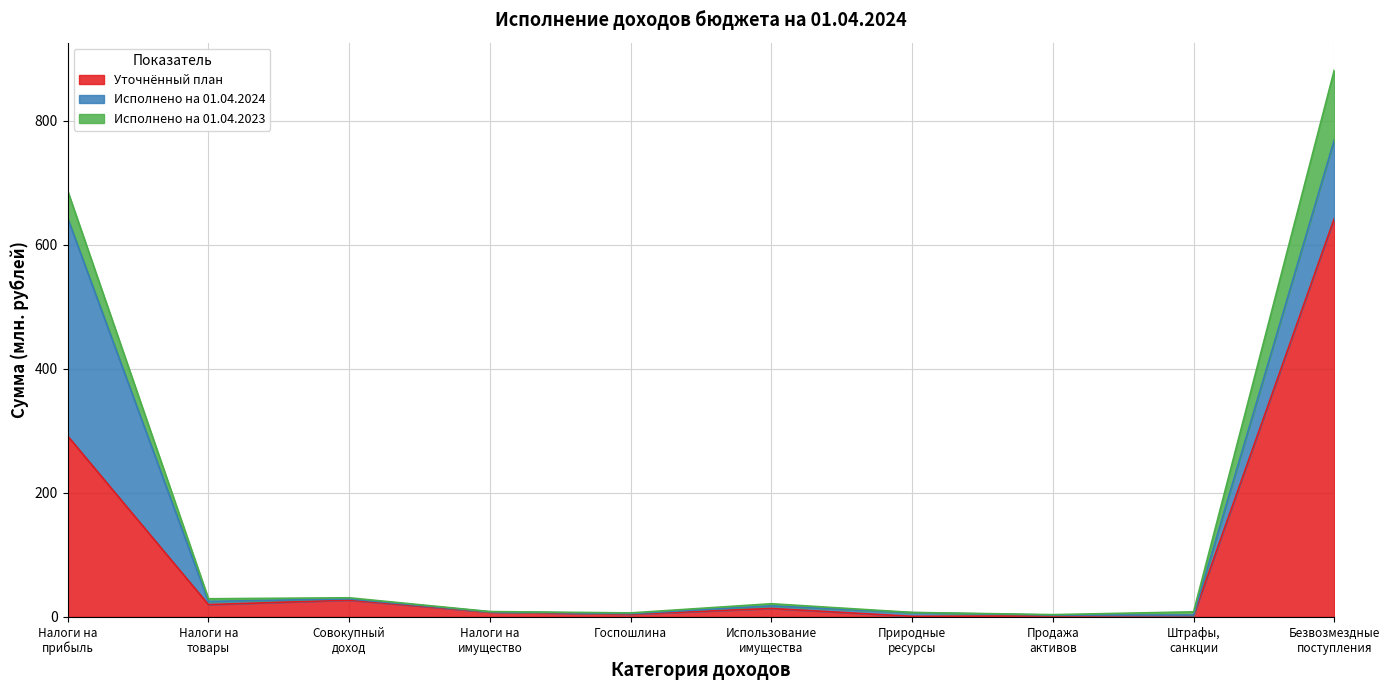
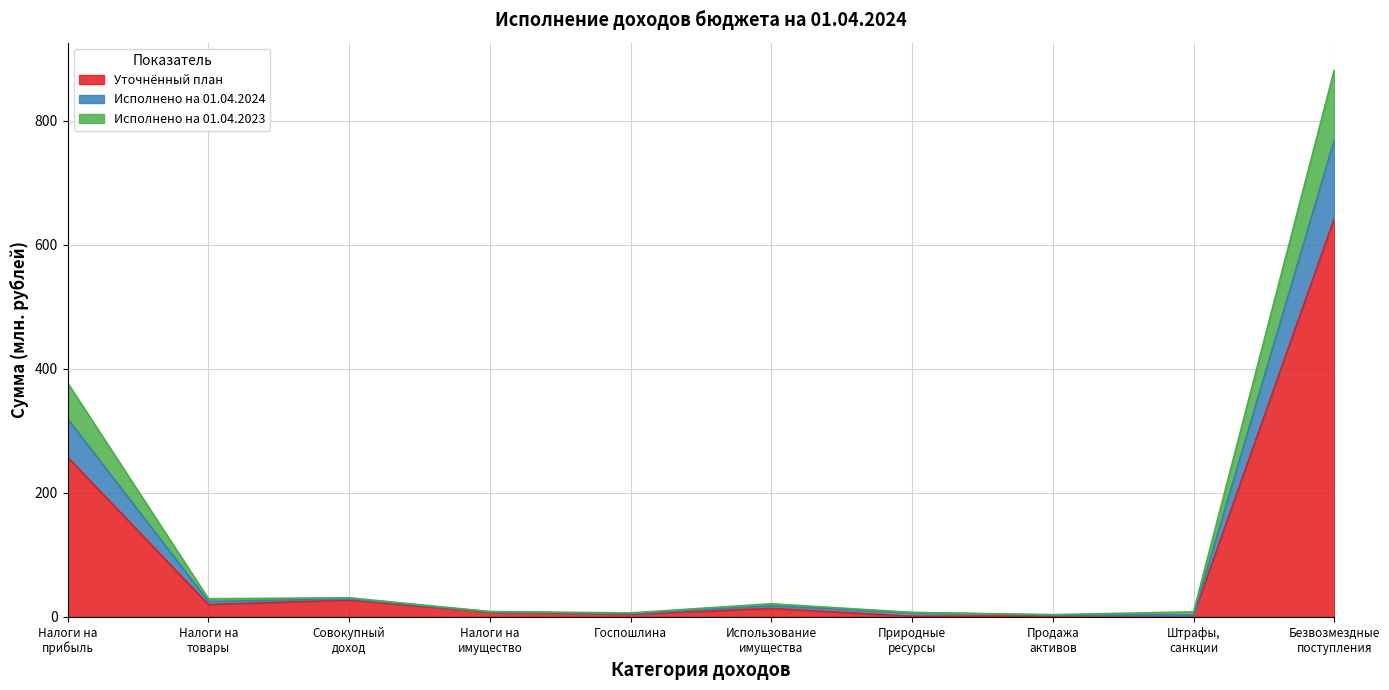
  {
    "Уточнённый план": {
-     "Налоги на прибыль": 290,
+     "Налоги на прибыль": 260,
      "Налоги на товары": 20,
      "Использование имущества": 10,
      "Природные ресурсы": 0,
      "Безвозмездные поступления": 640
    },
    "Исполнено на 01.04.2024": {
-     "Налоги на прибыль": 350,
+     "Налоги на прибыль": 60,
      "Налоги на товары": 10,
      "Безвозмездные поступления": 130
    },
    "Исполнено на 01.04.2023": {
-     "Налоги на прибыль": 40,
+     "Налоги на прибыль": 60,
      "Налоги на товары": 0,
      "Штрафы, санкции": 10,
      "Безвозмездные поступления": 110
    }
  }
